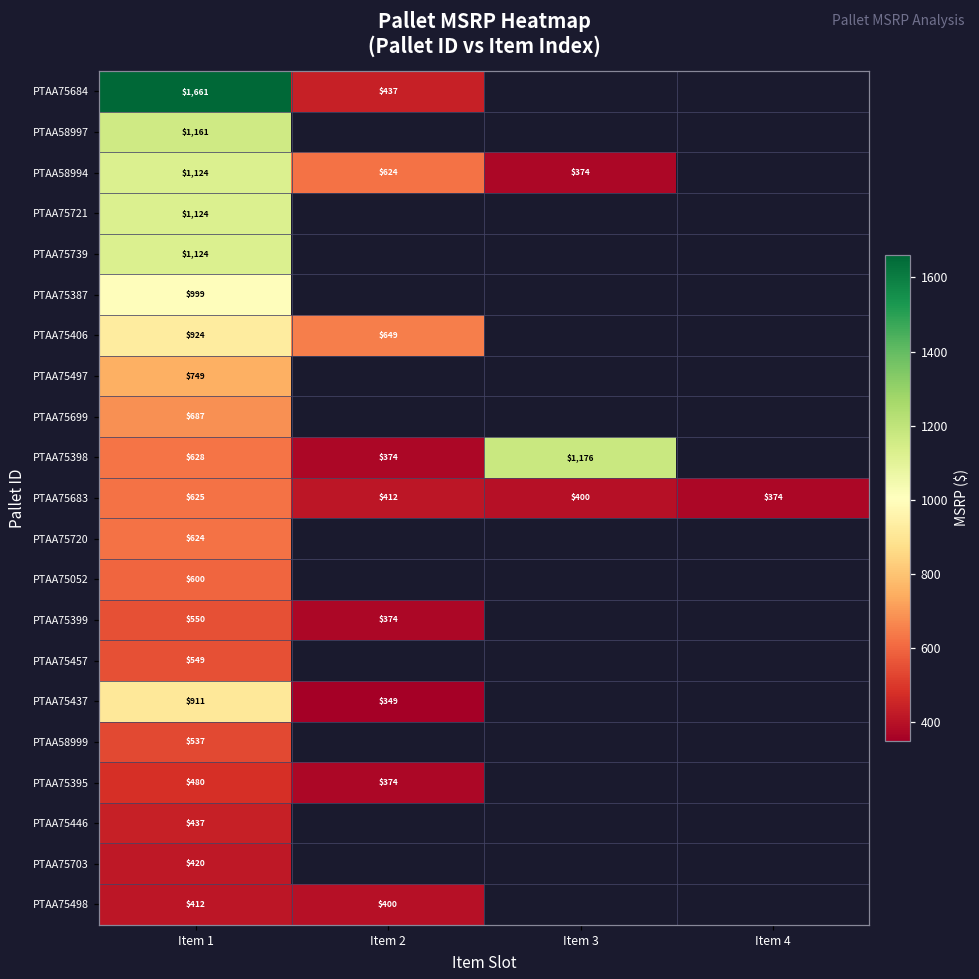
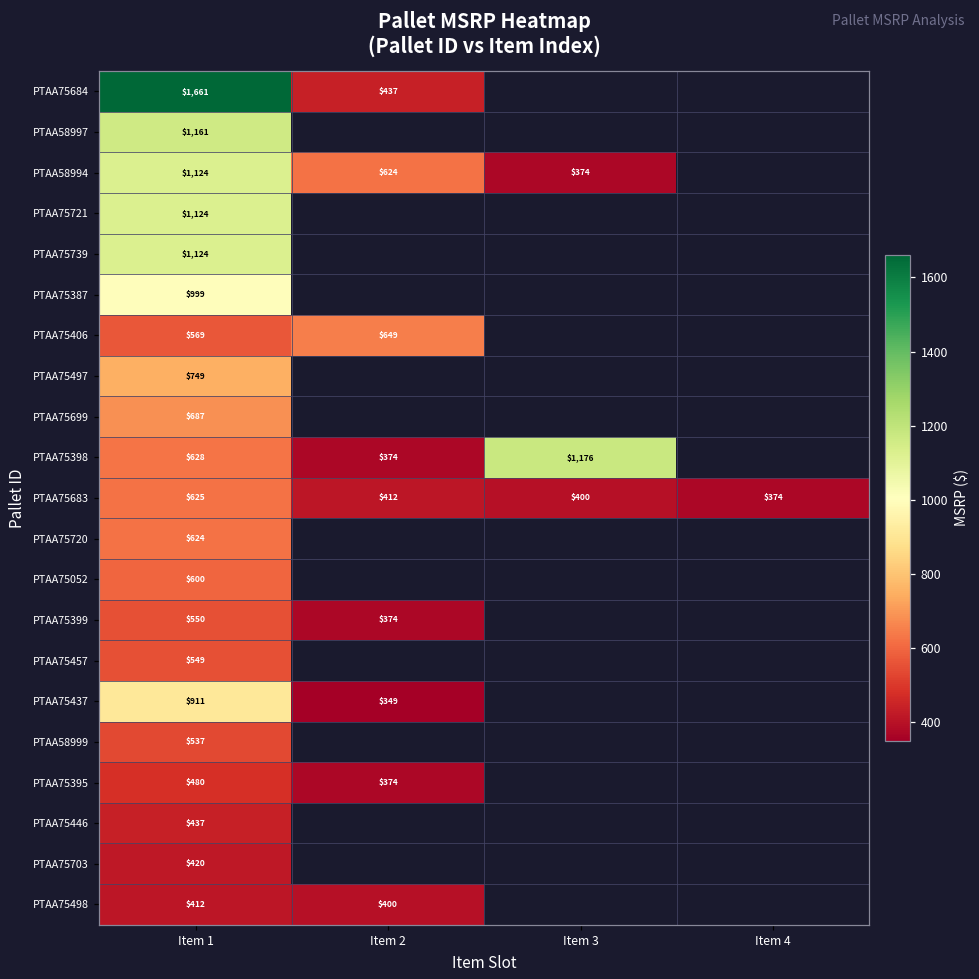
  {
    "PTAA75684": {
      "Item 1": "$1,661",
      "Item 2": "$437"
    },
    "PTAA58997": {
      "Item 1": "$1,161"
    },
    "PTAA58994": {
      "Item 1": "$1,124",
      "Item 2": "$624",
      "Item 3": "$374"
    },
    "PTAA75721": {
      "Item 1": "$1,124"
    },
    "PTAA75739": {
      "Item 1": "$1,124"
    },
    "PTAA75387": {
      "Item 1": "$999"
    },
    "PTAA75406": {
-     "Item 1": "$924",
+     "Item 1": "$569",
      "Item 2": "$649"
    },
    "PTAA75497": {
      "Item 1": "$749"
    },
    "PTAA75699": {
      "Item 1": "$687"
    },
    "PTAA75398": {
      "Item 1": "$628",
      "Item 2": "$374",
      "Item 3": "$1,176"
    },
    "PTAA75683": {
      "Item 1": "$625",
      "Item 2": "$412",
      "Item 3": "$400",
      "Item 4": "$374"
    },
    "PTAA75720": {
      "Item 1": "$624"
    },
    "PTAA75052": {
      "Item 1": "$600"
    },
    "PTAA75399": {
      "Item 1": "$550",
      "Item 2": "$374"
    },
    "PTAA75457": {
      "Item 1": "$549"
    },
    "PTAA75437": {
      "Item 1": "$911",
      "Item 2": "$349"
    },
    "PTAA58999": {
      "Item 1": "$537"
    },
    "PTAA75395": {
      "Item 1": "$480",
      "Item 2": "$374"
    },
    "PTAA75446": {
      "Item 1": "$437"
    },
    "PTAA75703": {
      "Item 1": "$420"
    },
    "PTAA75498": {
      "Item 1": "$412",
      "Item 2": "$400"
    }
  }
